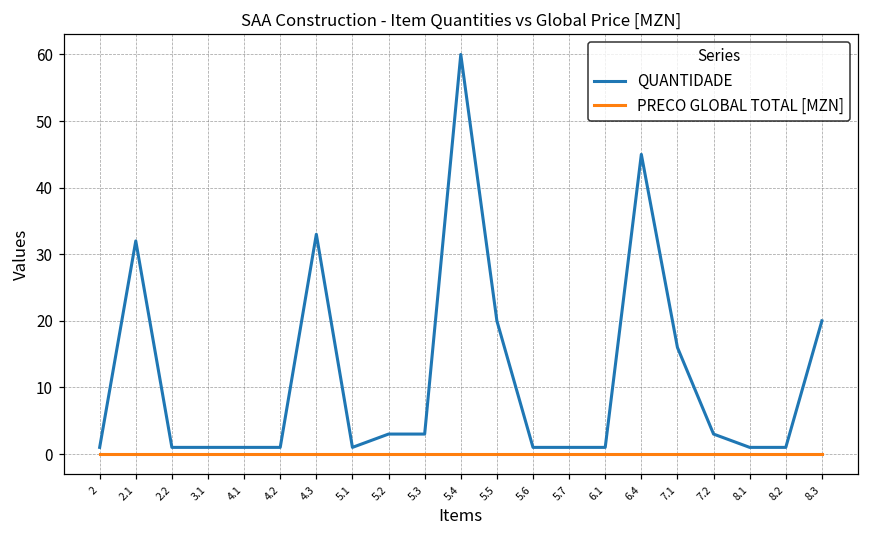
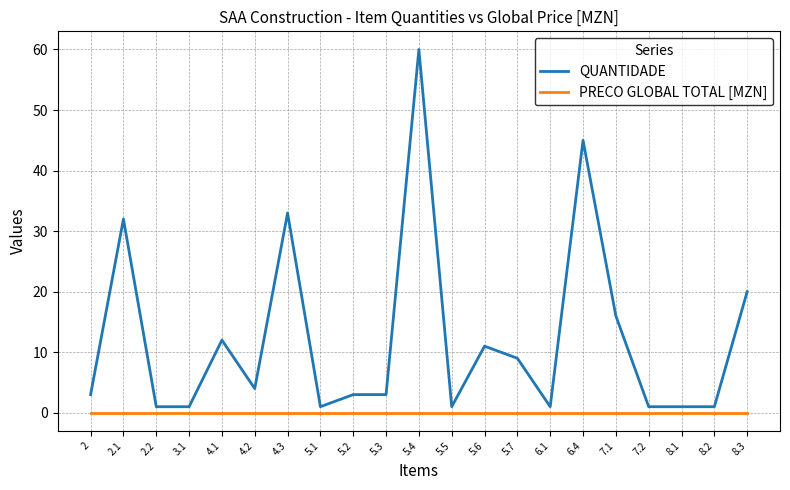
  {
    "QUANTIDADE": {
-     "2": 1,
+     "2": 3,
      "2.1": 32,
      "2.2": 1,
      "3.1": 1,
-     "4.1": 1,
-     "4.2": 1,
+     "4.1": 12,
+     "4.2": 4,
      "4.3": 33,
      "5.1": 1,
      "5.2": 3,
      "5.3": 3,
      "5.4": 60,
-     "5.5": 20,
-     "5.6": 1,
-     "5.7": 1,
+     "5.5": 1,
+     "5.6": 11,
+     "5.7": 9,
      "6.1": 1,
      "6.4": 45,
      "7.1": 16,
-     "7.2": 3,
+     "7.2": 1,
      "8.1": 1,
      "8.2": 1,
      "8.3": 20
    },
    "PRECO GLOBAL TOTAL [MZN]": {
      "2": 0,
      "2.1": 0,
      "2.2": 0,
      "3.1": 0,
      "4.1": 0,
      "4.2": 0,
      "4.3": 0,
      "5.1": 0,
      "5.2": 0,
      "5.3": 0,
      "5.4": 0,
      "5.5": 0,
      "5.6": 0,
      "5.7": 0,
      "6.1": 0,
      "6.4": 0,
      "7.1": 0,
      "7.2": 0,
      "8.1": 0,
      "8.2": 0,
      "8.3": 0
    }
  }
